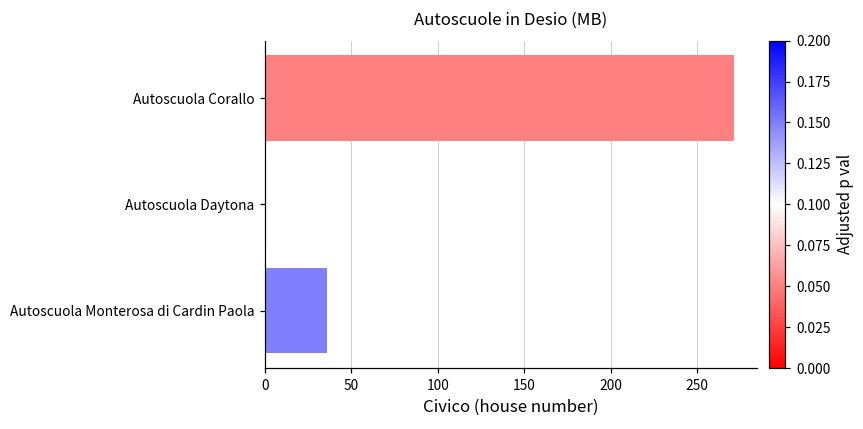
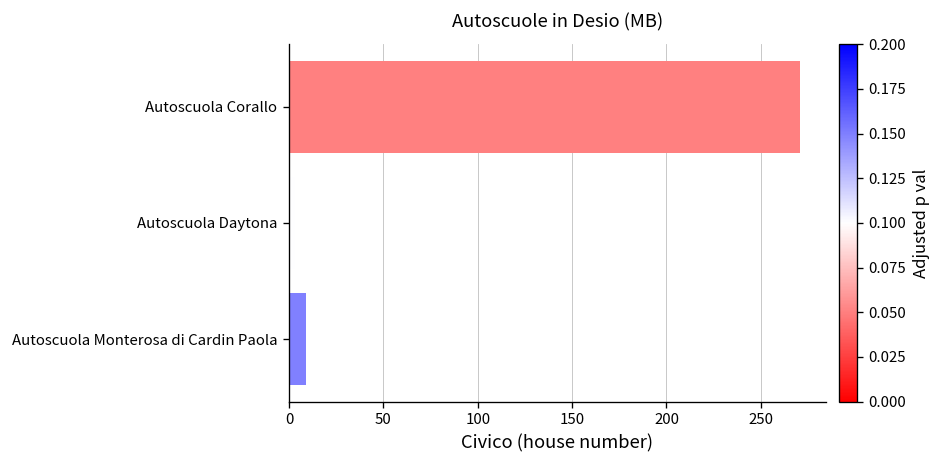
  {
    "Autoscuola Corallo": 271,
    "Autoscuola Daytona": 3,
-   "Autoscuola Monterosa di Cardin Paola": 36
+   "Autoscuola Monterosa di Cardin Paola": 9
  }
